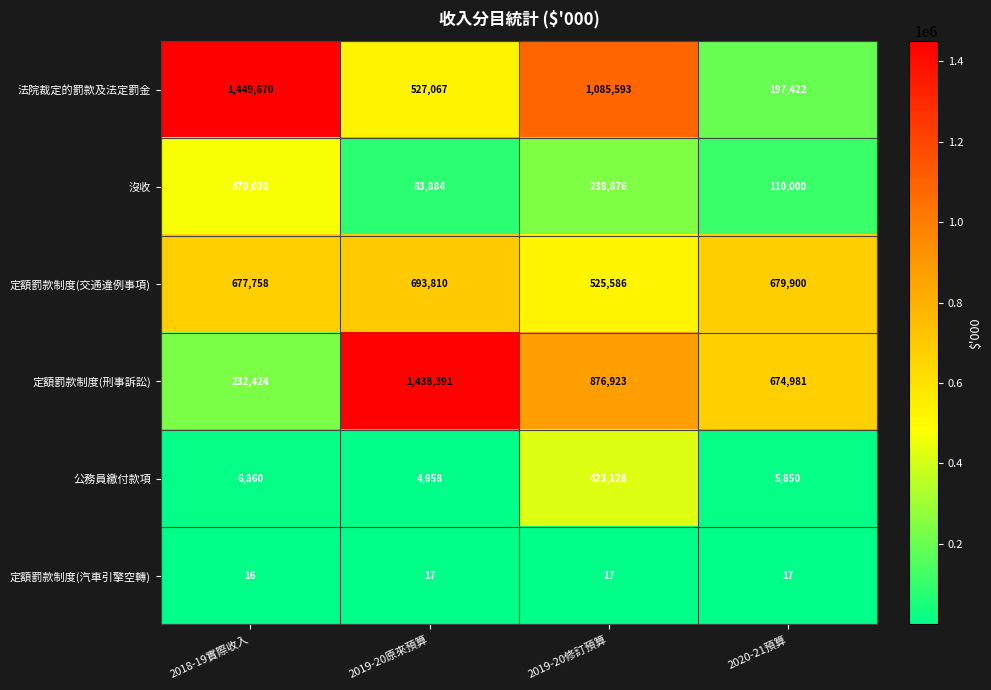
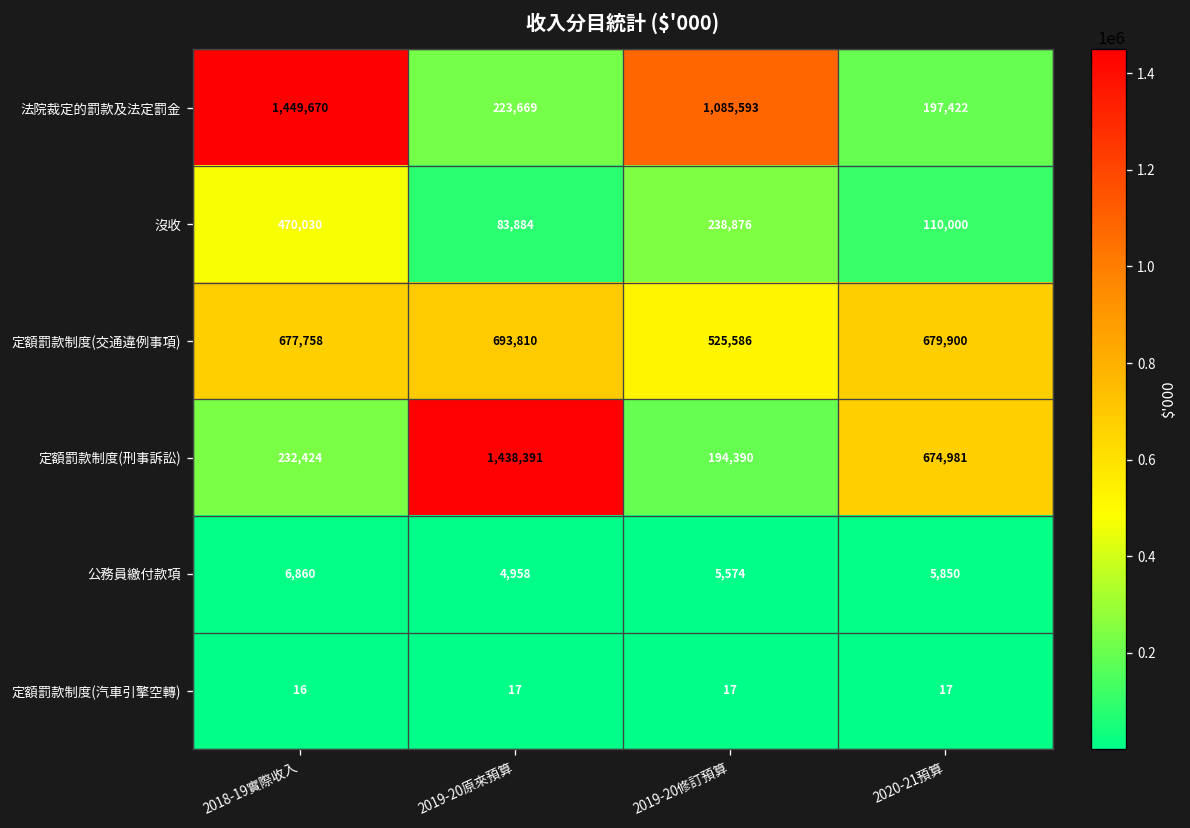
  {
    "法院裁定的罰款及法定罰金": {
      "2018-19實際收入": "1,449,670",
-     "2019-20原來預算": "527,067",
+     "2019-20原來預算": "223,669",
      "2019-20修訂預算": "1,085,593",
      "2020-21預算": "197,422"
    },
    "沒收": {
      "2018-19實際收入": "470,030",
      "2019-20原來預算": "83,884",
      "2019-20修訂預算": "238,876",
      "2020-21預算": "110,000"
    },
    "定額罰款制度(交通違例事項)": {
      "2018-19實際收入": "677,758",
      "2019-20原來預算": "693,810",
      "2019-20修訂預算": "525,586",
      "2020-21預算": "679,900"
    },
    "定額罰款制度(刑事訴訟)": {
      "2018-19實際收入": "232,424",
      "2019-20原來預算": "1,438,391",
-     "2019-20修訂預算": "876,923",
+     "2019-20修訂預算": "194,390",
      "2020-21預算": "674,981"
    },
    "公務員繳付款項": {
      "2018-19實際收入": "6,860",
      "2019-20原來預算": "4,958",
-     "2019-20修訂預算": "423,128",
+     "2019-20修訂預算": "5,574",
      "2020-21預算": "5,850"
    },
    "定額罰款制度(汽車引擎空轉)": {
      "2018-19實際收入": "16",
      "2019-20原來預算": "17",
      "2019-20修訂預算": "17",
      "2020-21預算": "17"
    }
  }
